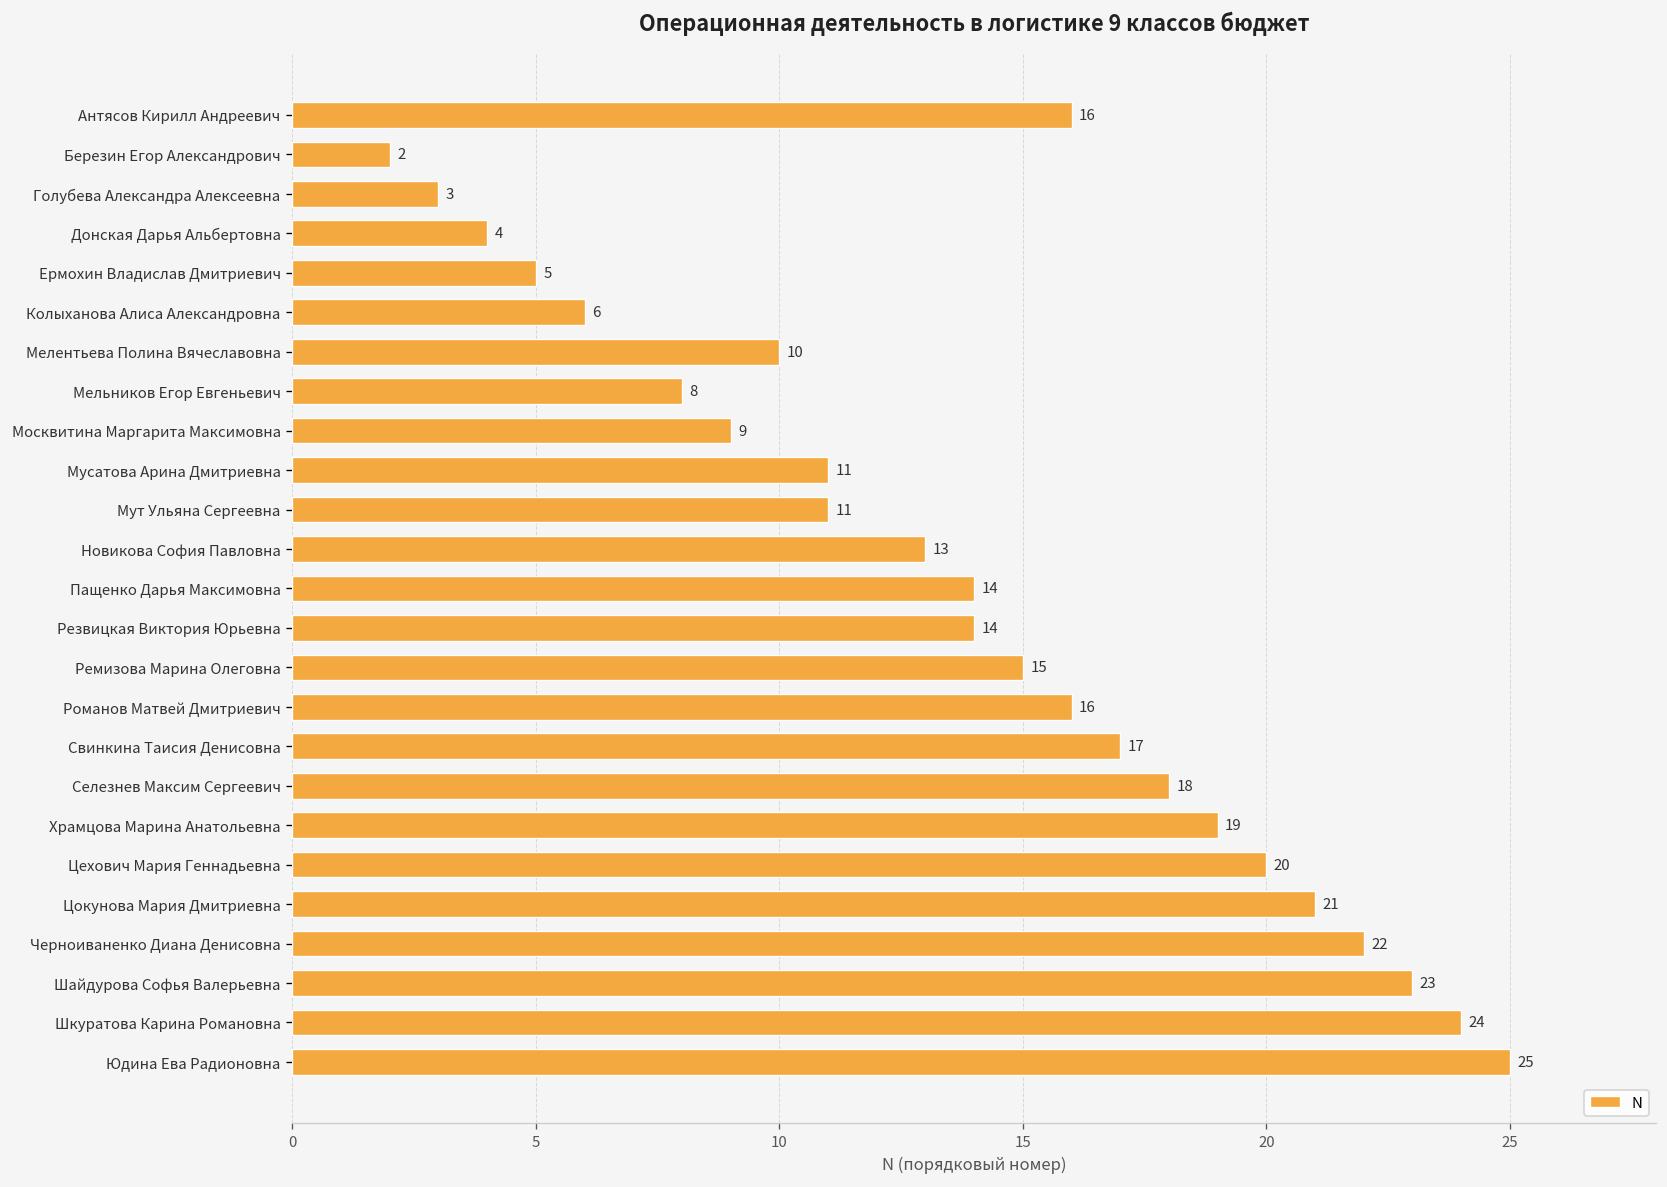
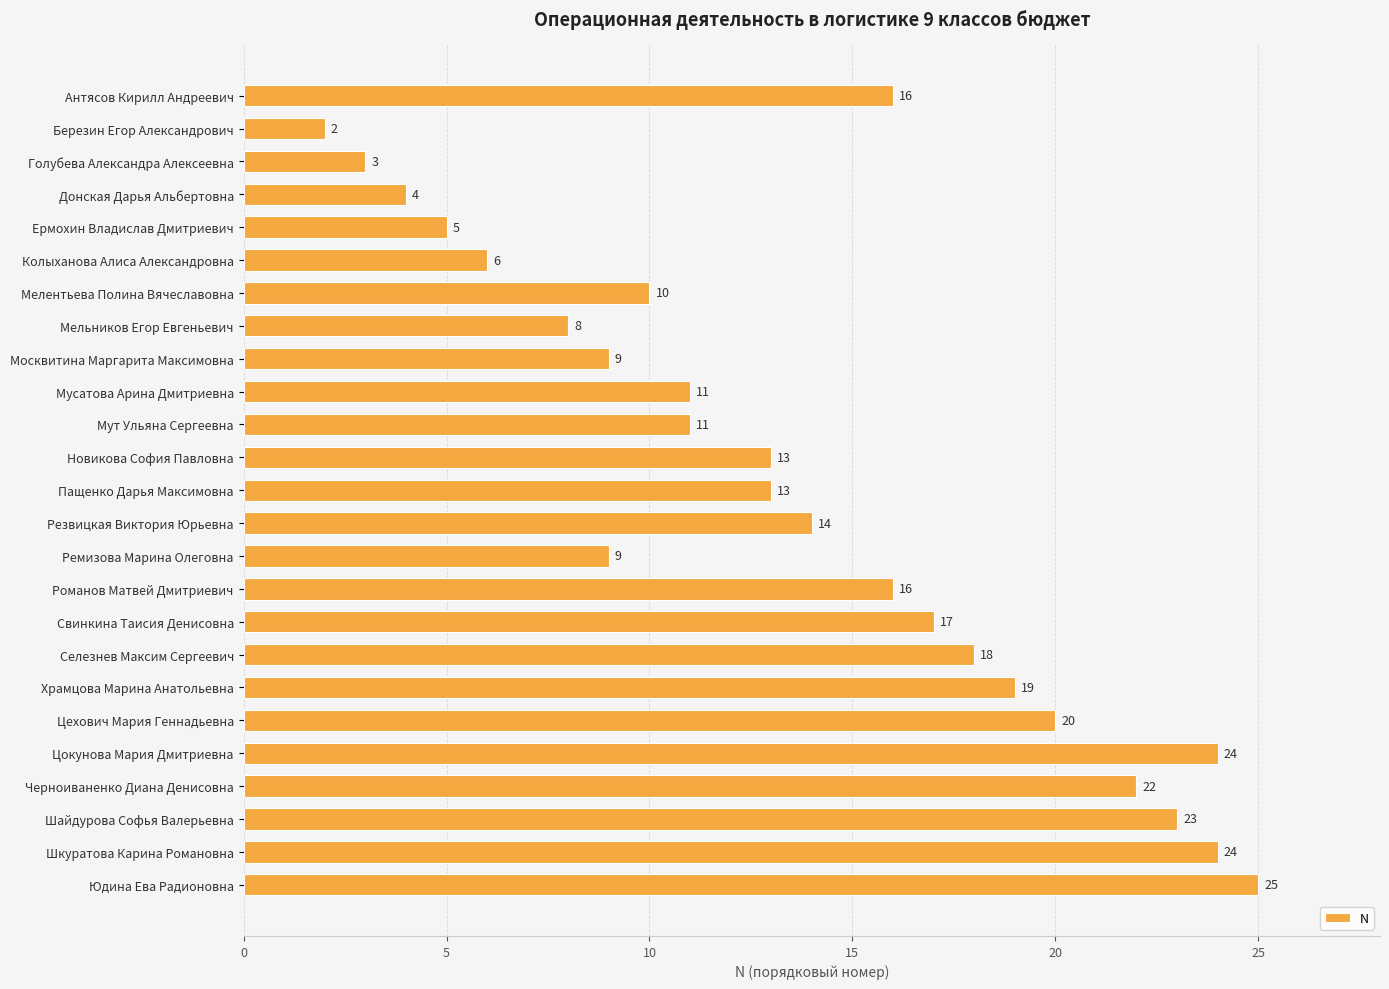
  {
    "Антясов Кирилл Андреевич": 16,
    "Березин Егор Александрович": 2,
    "Голубева Александра Алексеевна": 3,
    "Донская Дарья Альбертовна": 4,
    "Ермохин Владислав Дмитриевич": 5,
    "Колыханова Алиса Александровна": 6,
    "Мелентьева Полина Вячеславовна": 10,
    "Мельников Егор Евгеньевич": 8,
    "Москвитина Маргарита Максимовна": 9,
    "Мусатова Арина Дмитриевна": 11,
    "Мут Ульяна Сергеевна": 11,
    "Новикова София Павловна": 13,
-   "Пащенко Дарья Максимовна": 14,
+   "Пащенко Дарья Максимовна": 13,
    "Резвицкая Виктория Юрьевна": 14,
-   "Ремизова Марина Олеговна": 15,
+   "Ремизова Марина Олеговна": 9,
    "Романов Матвей Дмитриевич": 16,
    "Свинкина Таисия Денисовна": 17,
    "Селезнев Максим Сергеевич": 18,
    "Храмцова Марина Анатольевна": 19,
    "Цехович Мария Геннадьевна": 20,
-   "Цокунова Мария Дмитриевна": 21,
+   "Цокунова Мария Дмитриевна": 24,
    "Черноиваненко Диана Денисовна": 22,
    "Шайдурова Софья Валерьевна": 23,
    "Шкуратова Карина Романовна": 24,
    "Юдина Ева Радионовна": 25
  }
